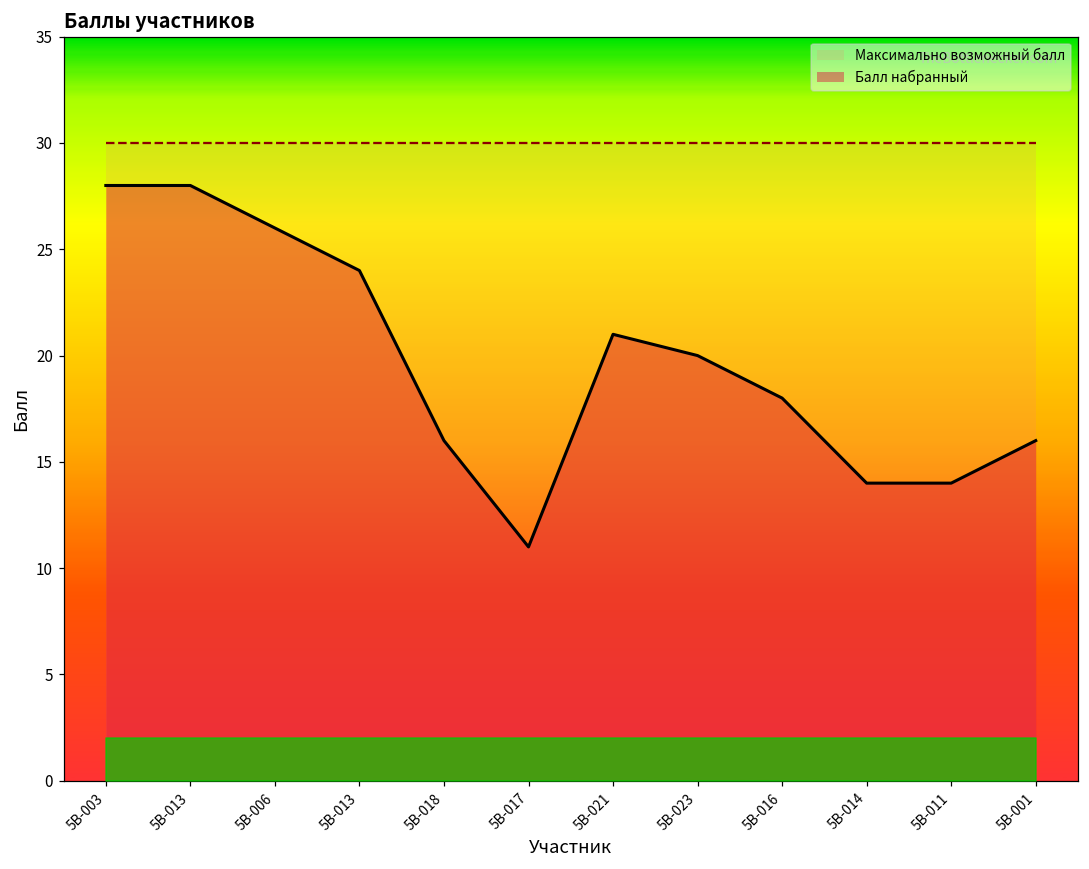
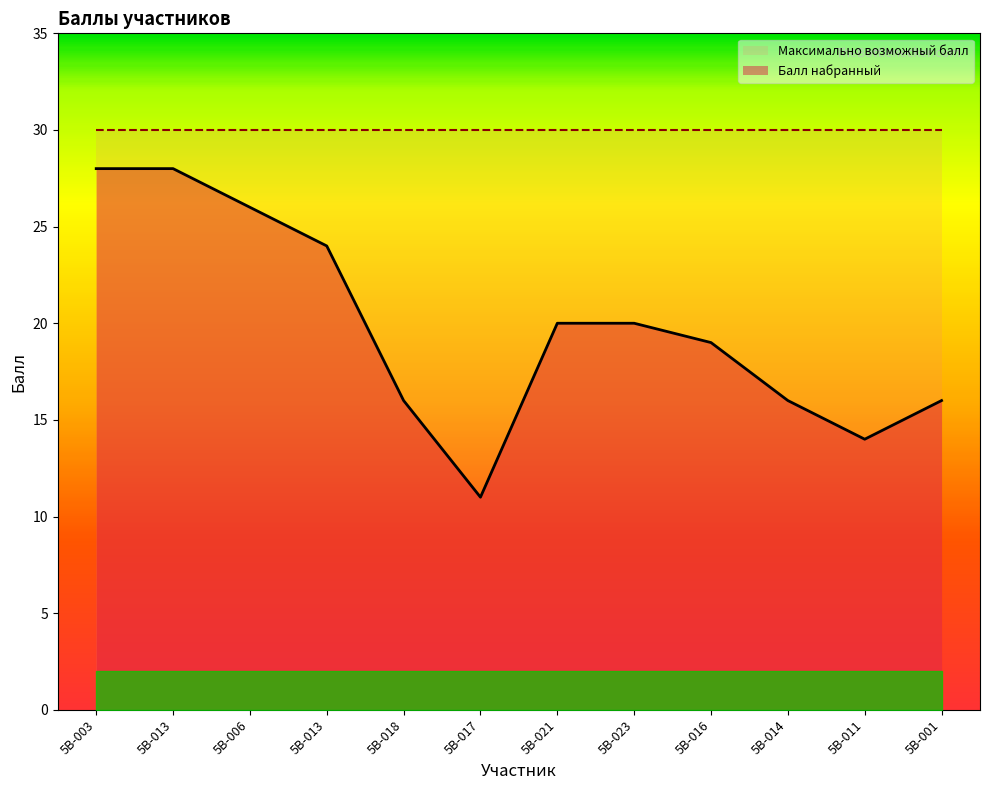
  {
    "Максимально возможный балл": {
      "5В-003": 30,
      "5В-006": 30,
      "5В-018": 30,
      "5В-017": 30,
      "5В-021": 30,
      "5В-023": 30,
      "5В-016": 30,
      "5В-014": 30,
      "5В-011": 30,
      "5В-001": 30
    },
    "Балл набранный": {
      "5В-003": 28,
      "5В-006": 26,
      "5В-018": 16,
      "5В-017": 11,
-     "5В-021": 21,
+     "5В-021": 20,
      "5В-023": 20,
-     "5В-016": 18,
-     "5В-014": 14,
+     "5В-016": 19,
+     "5В-014": 16,
      "5В-011": 14,
      "5В-001": 16
    }
  }
